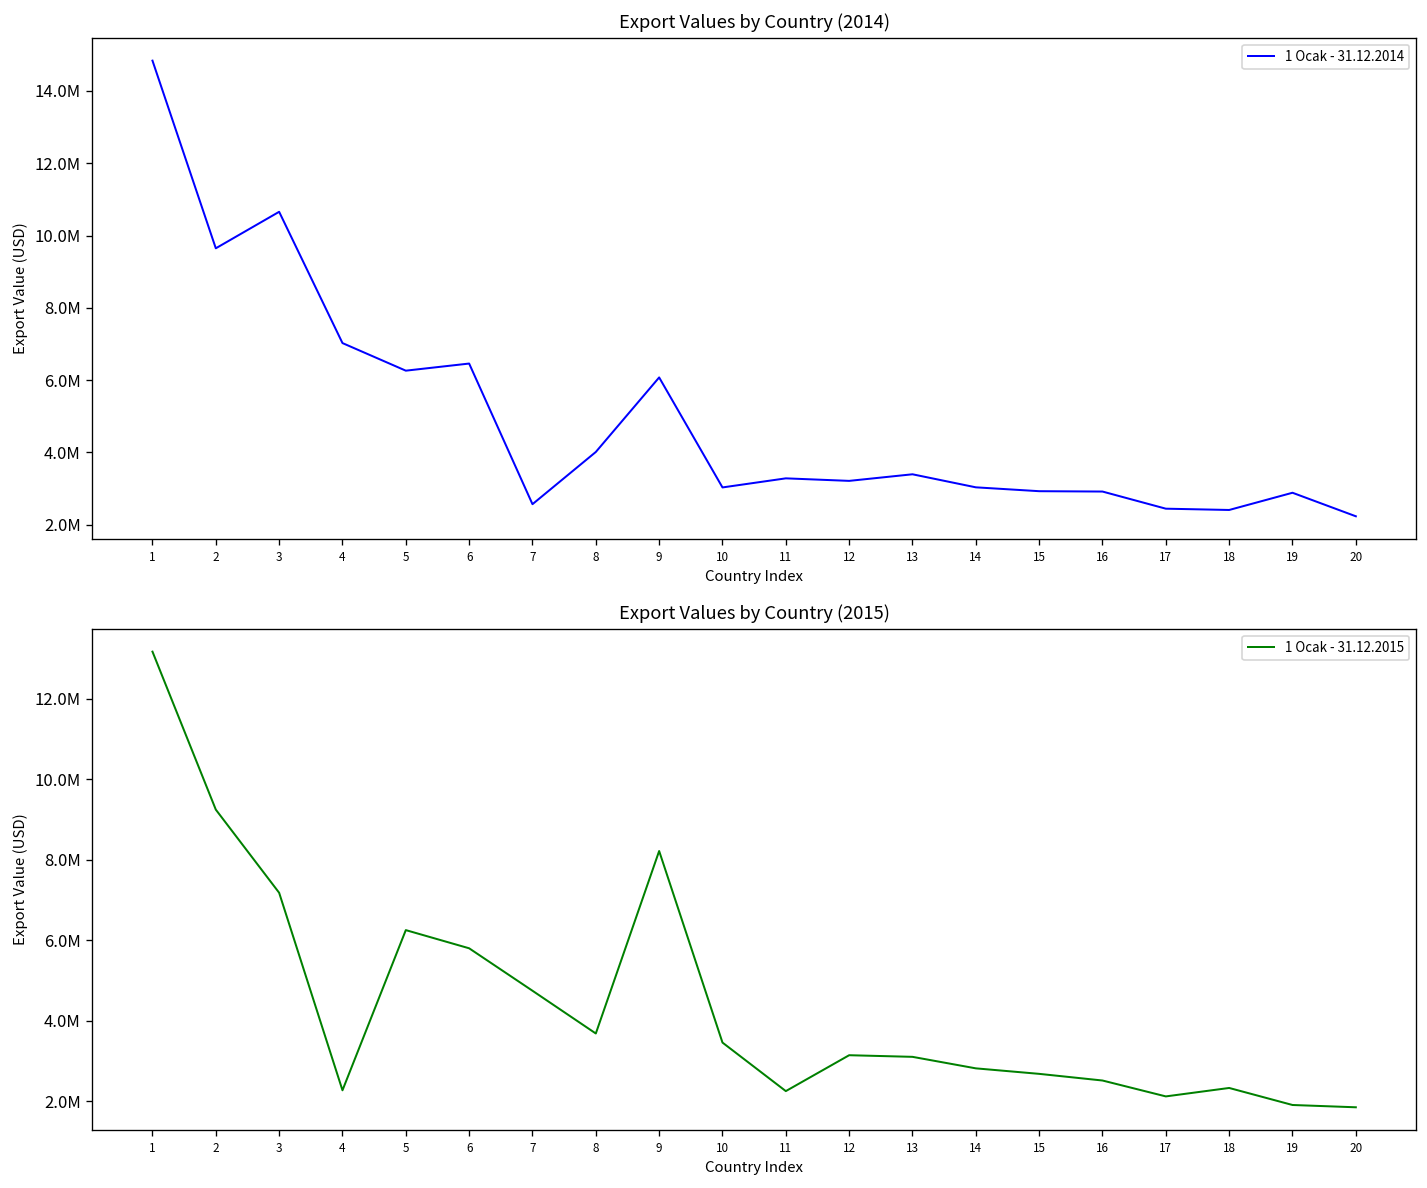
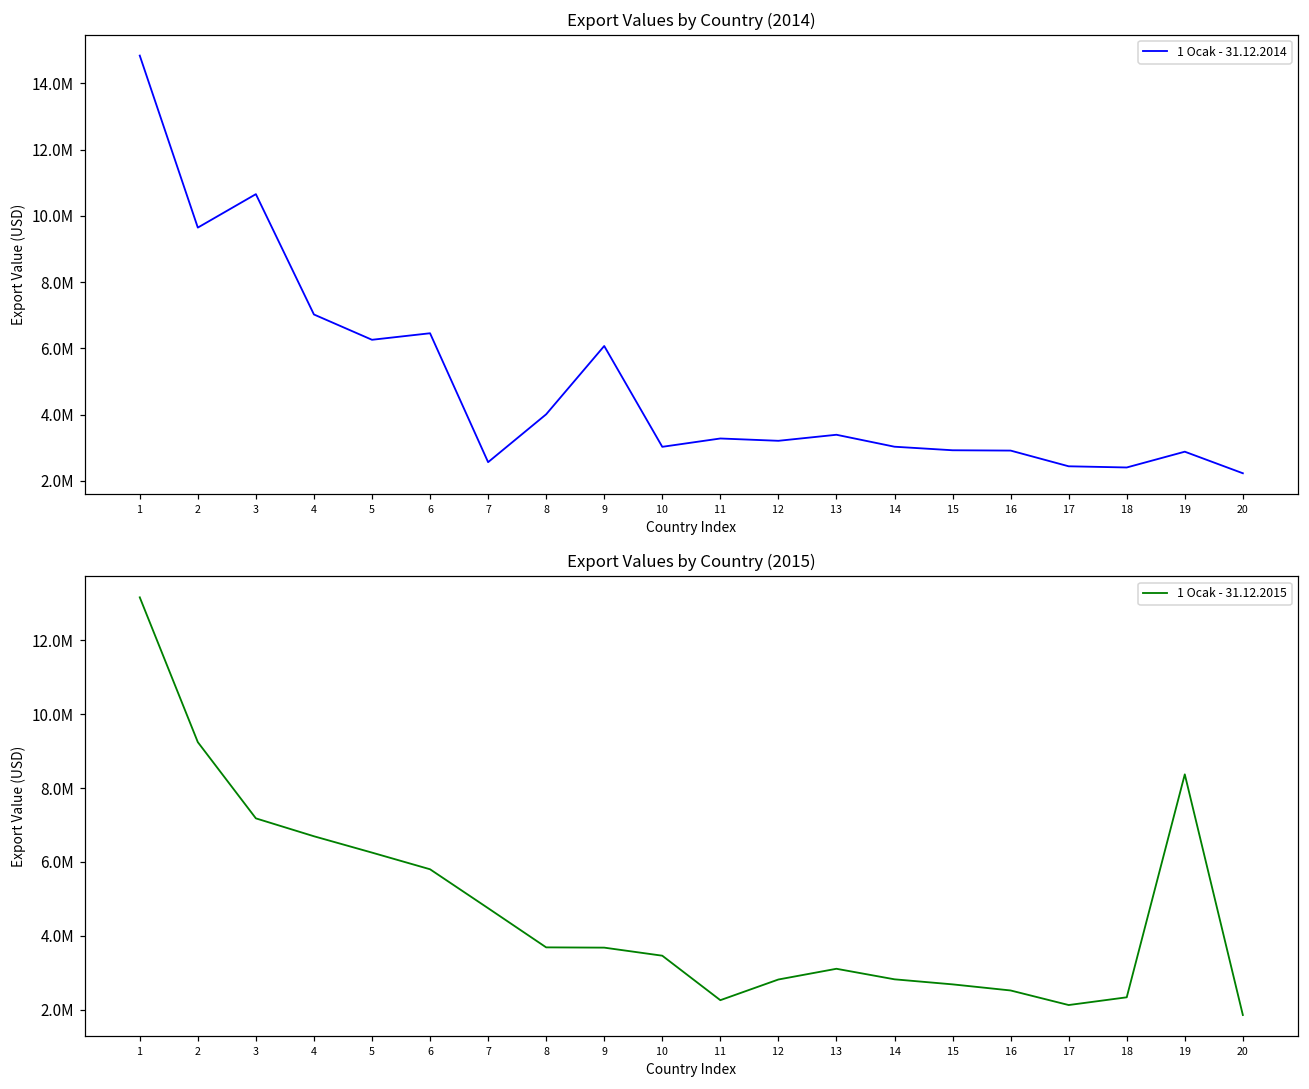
  {
    "Export Values by Country (2014)": {
      "1": 14800000,
      "2": 9600000,
      "3": 10700000,
      "4": 7000000,
      "5": 6300000,
      "6": 6500000,
      "7": 2600000,
      "8": 4000000,
      "9": 6100000,
      "10": 3000000,
      "11": 3300000,
      "12": 3200000,
      "13": 3400000,
      "14": 3000000,
      "15": 2900000,
      "16": 2900000,
      "17": 2400000,
      "18": 2400000,
      "19": 2900000,
      "20": 2200000
    },
    "Export Values by Country (2015)": {
      "1": 13200000,
      "2": 9200000,
      "3": 7200000,
-     "4": 2300000,
+     "4": 6700000,
      "5": 6300000,
      "6": 5800000,
      "7": 4700000,
      "8": 3700000,
-     "9": 8200000,
+     "9": 3700000,
      "10": 3500000,
      "11": 2300000,
-     "12": 3100000,
+     "12": 2800000,
      "13": 3100000,
      "14": 2800000,
      "15": 2700000,
      "16": 2500000,
      "17": 2100000,
      "18": 2300000,
-     "19": 1900000,
+     "19": 8400000,
      "20": 1900000
    }
  }
